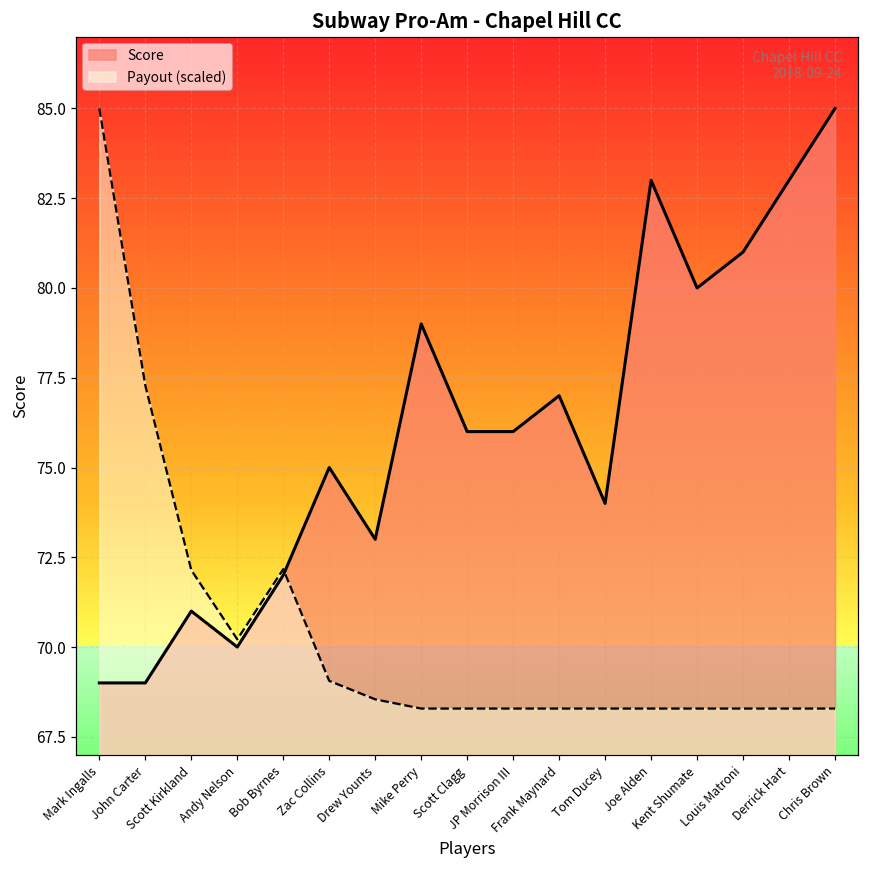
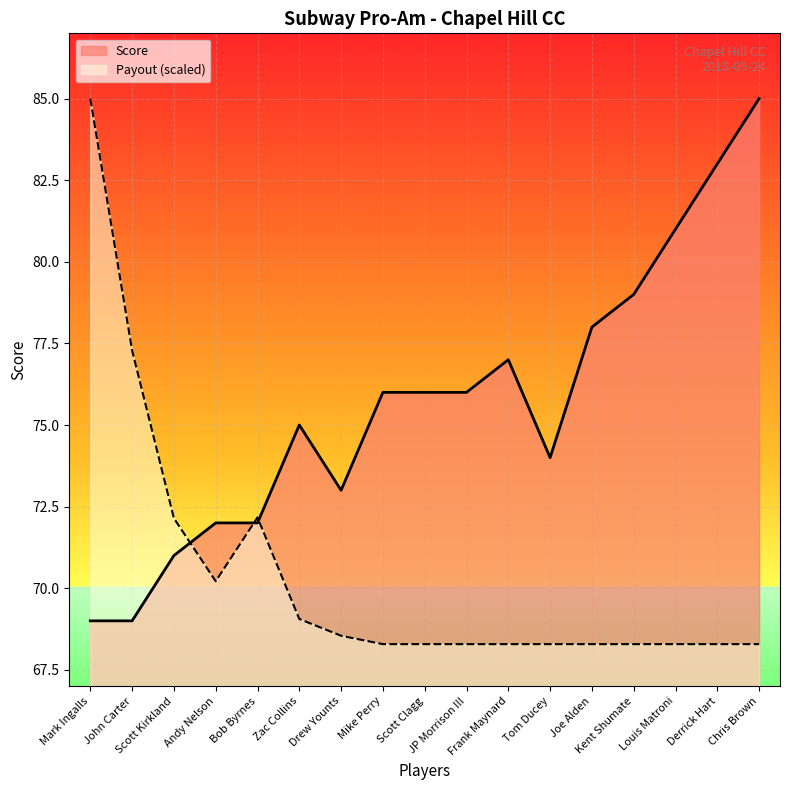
  {
    "Score": {
      "Mark Ingalls": 69,
      "John Carter": 69,
      "Scott Kirkland": 71,
-     "Andy Nelson": 70,
+     "Andy Nelson": 72,
      "Bob Byrnes": 72,
      "Zac Collins": 75,
      "Drew Younts": 73,
-     "Mike Perry": 79,
+     "Mike Perry": 76,
      "Scott Clagg": 76,
      "JP Morrison III": 76,
      "Frank Maynard": 77,
      "Tom Ducey": 74,
-     "Joe Alden": 83,
-     "Kent Shumate": 80,
+     "Joe Alden": 78,
+     "Kent Shumate": 79,
      "Louis Matroni": 81,
      "Derrick Hart": 83
    },
    "Payout (scaled)": {
      "Mark Ingalls": 85,
      "John Carter": 77.3,
      "Scott Kirkland": 72.1,
      "Andy Nelson": 70.2,
      "Bob Byrnes": 72.2,
      "Zac Collins": 69,
      "Drew Younts": 68.5,
      "Mike Perry": 68.3,
      "Scott Clagg": 68.3,
      "JP Morrison III": 68.3,
      "Frank Maynard": 68.3,
      "Tom Ducey": 68.3,
      "Joe Alden": 68.3,
      "Kent Shumate": 68.3,
      "Louis Matroni": 68.3,
      "Derrick Hart": 68.3,
      "Chris Brown": 68.3
    }
  }
